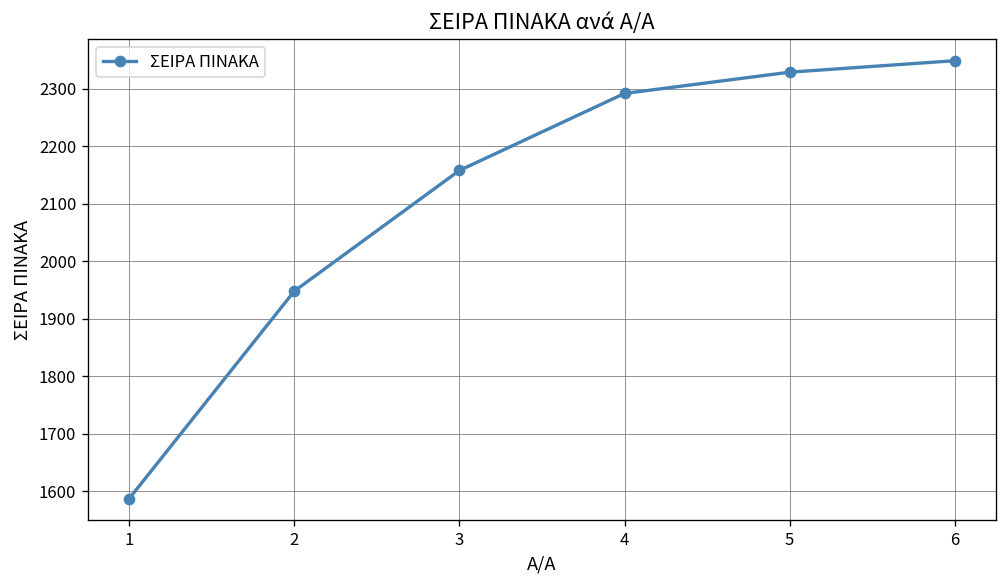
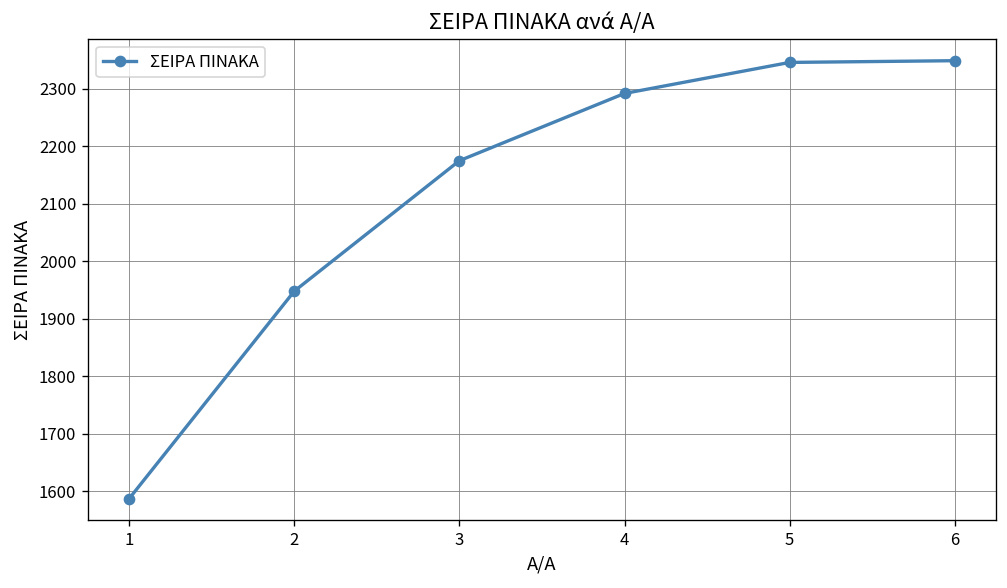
  {
    "1": 1590,
    "2": 1950,
-   "3": 2160,
+   "3": 2180,
    "4": 2290,
-   "5": 2330,
+   "5": 2350,
    "6": 2350
  }
